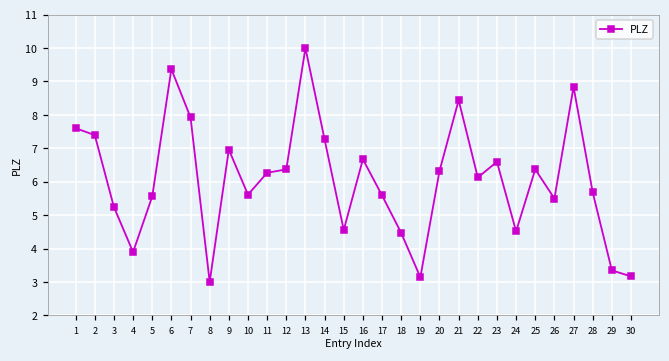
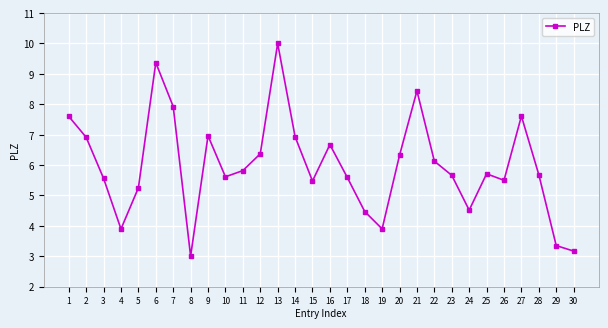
  {
    "1": 7.6,
-   "2": 7.4,
-   "3": 5.2,
+   "2": 6.9,
+   "3": 5.6,
    "4": 3.9,
-   "5": 5.6,
+   "5": 5.2,
    "6": 9.4,
    "7": 7.9,
    "8": 3.0,
    "9": 7.0,
    "10": 5.6,
-   "11": 6.3,
+   "11": 5.8,
    "12": 6.4,
    "13": 10.0,
-   "14": 7.3,
-   "15": 4.6,
+   "14": 6.9,
+   "15": 5.5,
    "16": 6.7,
    "17": 5.6,
    "18": 4.5,
-   "19": 3.1,
+   "19": 3.9,
    "20": 6.3,
    "21": 8.4,
    "22": 6.1,
-   "23": 6.6,
+   "23": 5.7,
    "24": 4.5,
-   "25": 6.4,
+   "25": 5.7,
    "26": 5.5,
-   "27": 8.8,
+   "27": 7.6,
    "28": 5.7,
    "29": 3.3,
    "30": 3.2
  }
